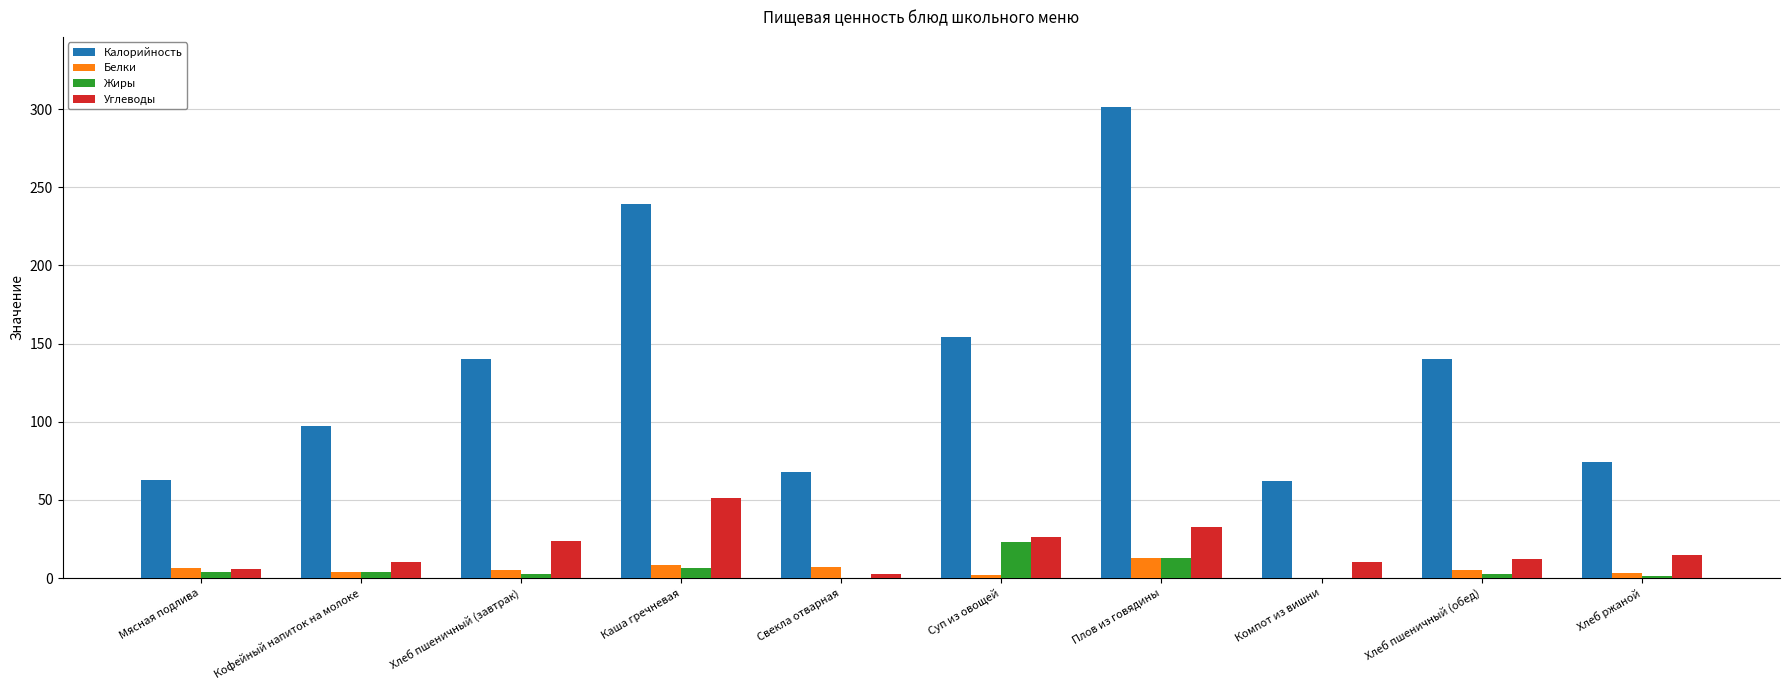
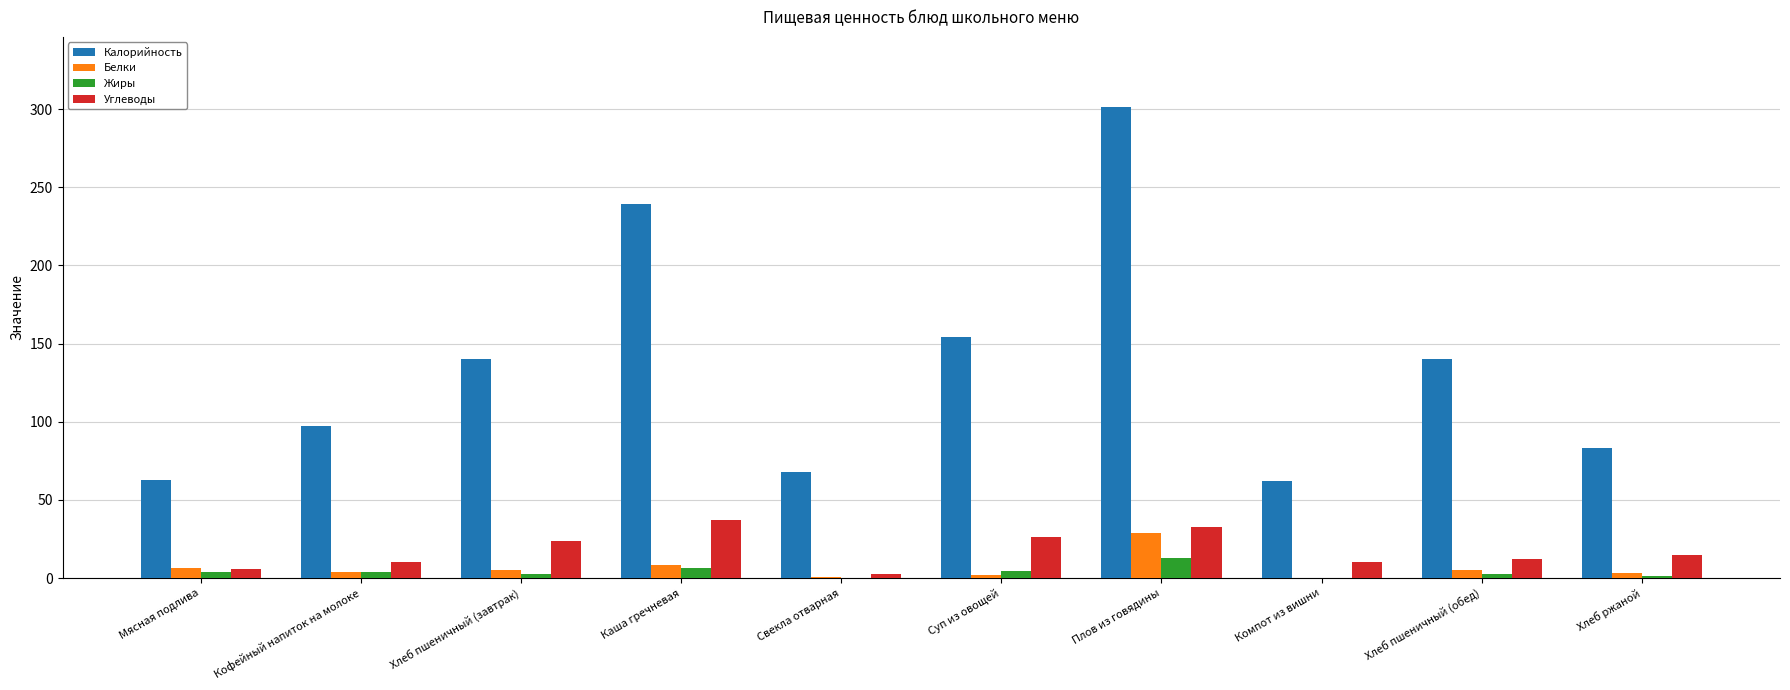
  {
    "Калорийность": {
      "Мясная подлива": 63,
      "Кофейный напиток на молоке": 97,
      "Хлеб пшеничный (завтрак)": 140,
      "Каша гречневая": 239,
      "Свекла отварная": 68,
      "Суп из овощей": 154,
      "Плов из говядины": 301,
      "Компот из вишни": 62,
      "Хлеб пшеничный (обед)": 140,
-     "Хлеб ржаной": 74
+     "Хлеб ржаной": 83
    },
    "Белки": {
      "Мясная подлива": 7,
      "Кофейный напиток на молоке": 4,
      "Хлеб пшеничный (завтрак)": 5,
      "Каша гречневая": 8,
-     "Свекла отварная": 7,
+     "Свекла отварная": 1,
      "Суп из овощей": 2,
-     "Плов из говядины": 13,
+     "Плов из говядины": 29,
      "Хлеб пшеничный (обед)": 5,
      "Хлеб ржаной": 3
    },
    "Жиры": {
      "Мясная подлива": 4,
      "Кофейный напиток на молоке": 4,
      "Хлеб пшеничный (завтрак)": 3,
      "Каша гречневая": 7,
      "Свекла отварная": 0,
-     "Суп из овощей": 23,
+     "Суп из овощей": 4,
      "Плов из говядины": 13,
      "Хлеб пшеничный (обед)": 3
    },
    "Углеводы": {
      "Мясная подлива": 6,
      "Кофейный напиток на молоке": 11,
      "Хлеб пшеничный (завтрак)": 24,
-     "Каша гречневая": 51,
+     "Каша гречневая": 37,
      "Свекла отварная": 3,
      "Суп из овощей": 26,
      "Плов из говядины": 33,
      "Компот из вишни": 10,
      "Хлеб пшеничный (обед)": 12,
      "Хлеб ржаной": 15
    }
  }
